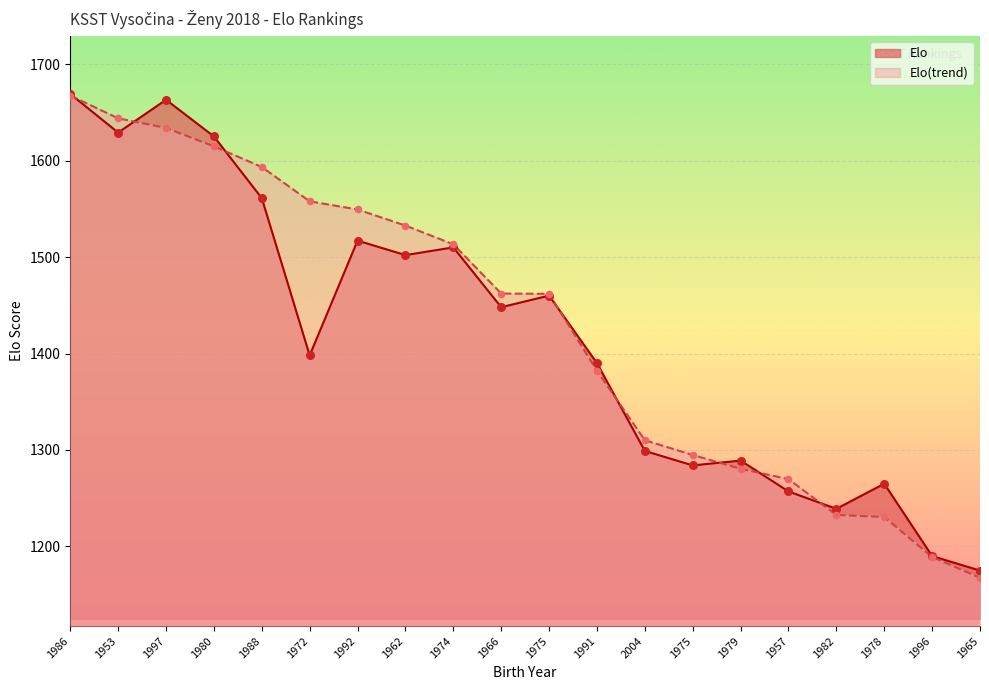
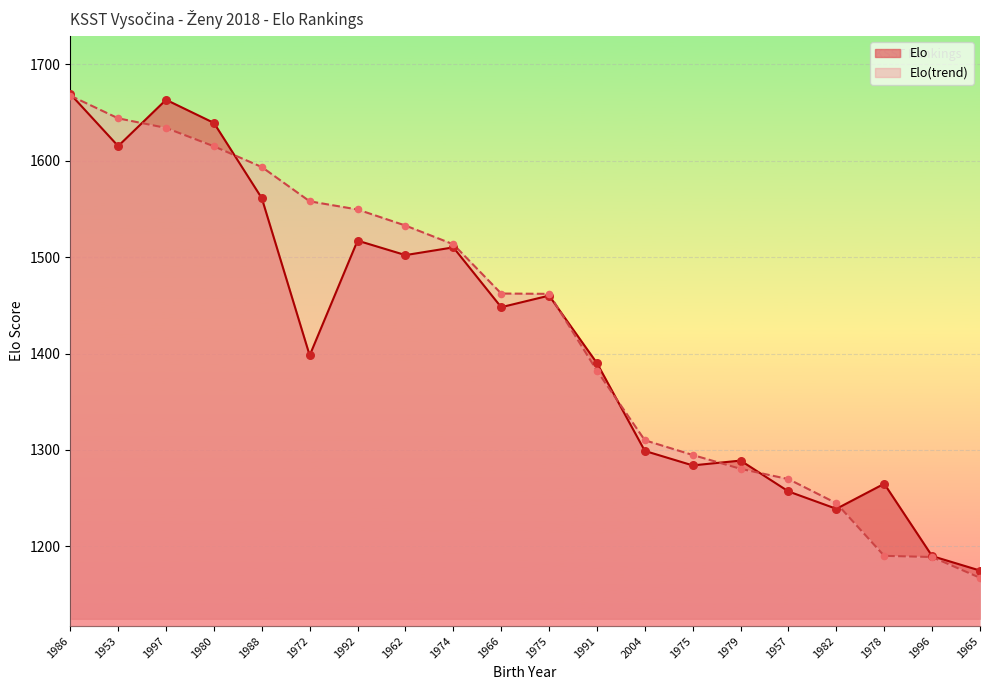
  {
    "Elo": {
-     "1953": 1630,
+     "1953": 1620,
      "1997": 1660,
-     "1980": 1630,
+     "1980": 1640,
      "1988": 1560,
      "1972": 1400,
      "1992": 1520,
      "1962": 1500,
      "1974": 1510,
      "1966": 1450,
      "1991": 1390,
      "2004": 1300,
      "1979": 1290,
      "1957": 1260,
      "1982": 1240,
      "1978": 1270,
      "1965": 1180
    },
    "Elo(trend)": {
      "1953": 1640,
      "1997": 1630,
      "1980": 1610,
      "1988": 1590,
      "1972": 1560,
      "1992": 1550,
      "1962": 1530,
      "1974": 1510,
      "1966": 1460,
      "1991": 1380,
      "2004": 1310,
      "1979": 1280,
      "1957": 1270,
-     "1982": 1230,
-     "1978": 1230,
+     "1982": 1240,
+     "1978": 1190,
      "1965": 1170
    }
  }
